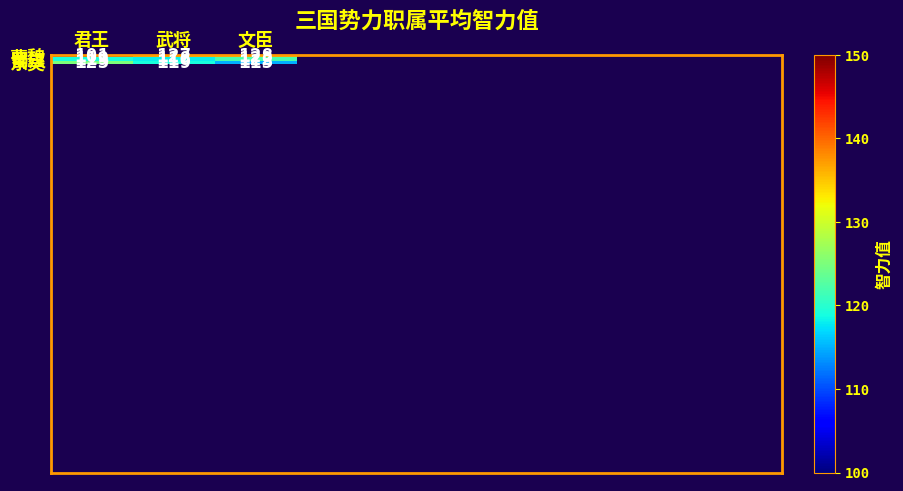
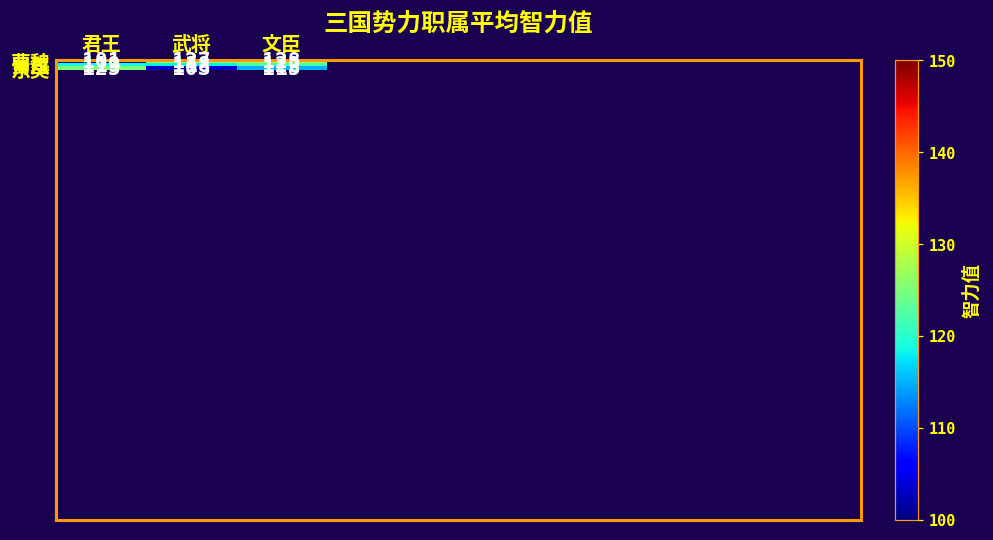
  {
    "东吴": {
-     "武将": 119
+     "武将": 103
    }
  }
